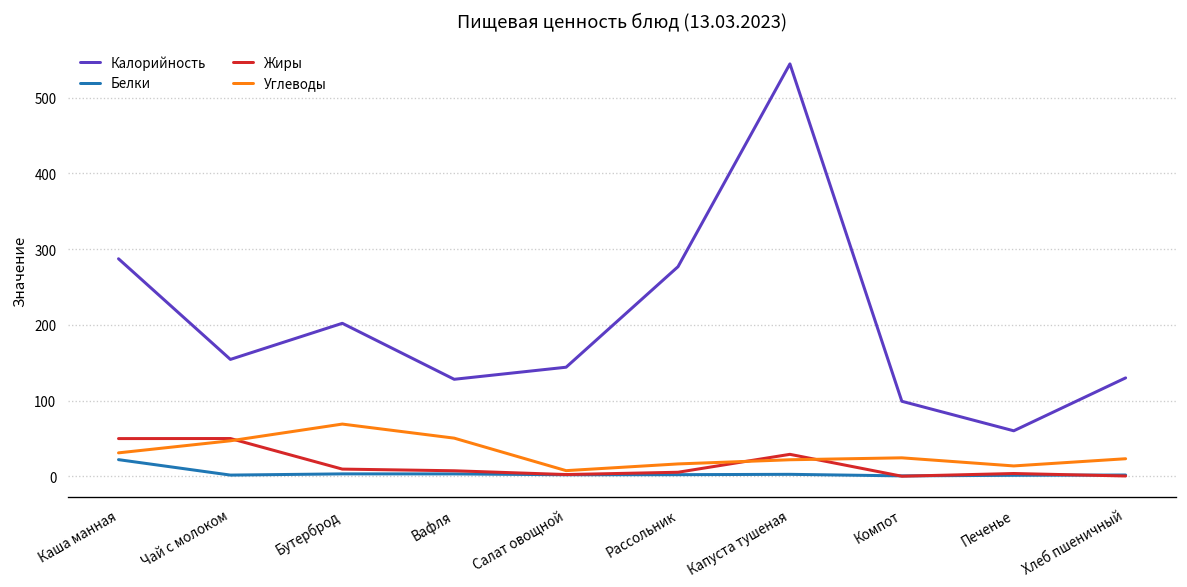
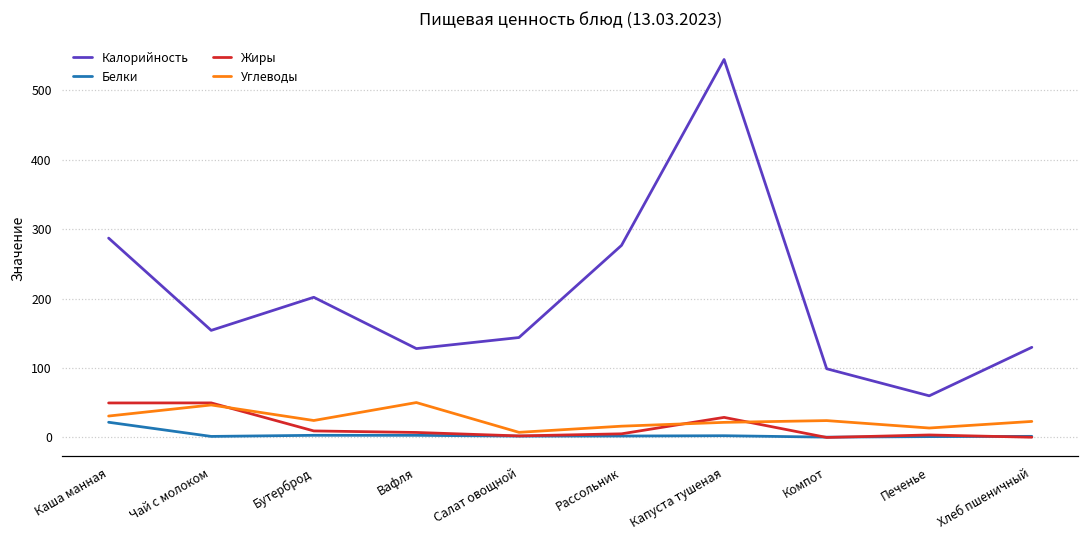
  {
    "Калорийность": {
      "Каша манная": 290,
      "Чай с молоком": 150,
      "Бутерброд": 200,
      "Вафля": 130,
      "Салат овощной": 140,
      "Рассольник": 280,
      "Капуста тушеная": 540,
      "Компот": 100,
      "Печенье": 60,
      "Хлеб пшеничный": 130
    },
    "Белки": {
      "Каша манная": 20,
      "Чай с молоком": 0,
      "Бутерброд": 0,
      "Вафля": 0,
      "Капуста тушеная": 0
    },
    "Жиры": {
      "Каша манная": 50,
      "Бутерброд": 10,
      "Вафля": 10,
      "Капуста тушеная": 30
    },
    "Углеводы": {
      "Каша манная": 30,
-     "Бутерброд": 70,
+     "Бутерброд": 20,
      "Вафля": 50,
      "Салат овощной": 10,
      "Рассольник": 20,
      "Капуста тушеная": 20,
      "Компот": 20,
      "Печенье": 10,
      "Хлеб пшеничный": 20
    }
  }
